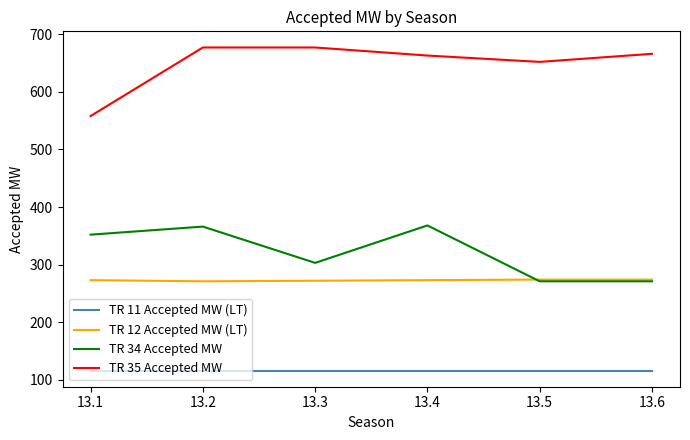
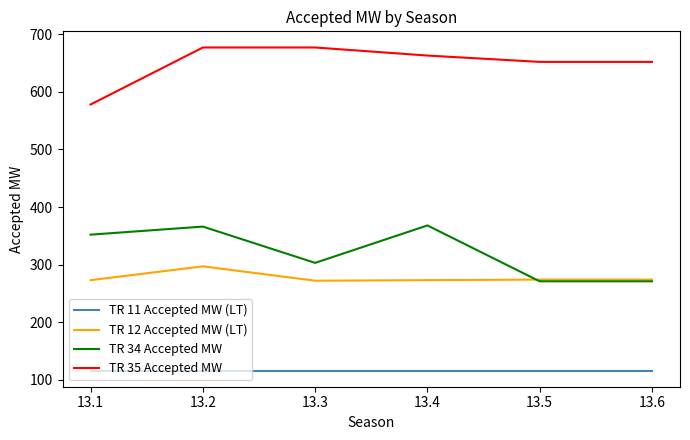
  {
    "TR 11 Accepted MW (LT)": {
      "13.3": 120,
      "13.4": 120,
      "13.5": 120,
      "13.6": 120
    },
    "TR 12 Accepted MW (LT)": {
      "13.1": 270,
-     "13.2": 270,
+     "13.2": 300,
      "13.3": 270,
      "13.4": 270
    },
    "TR 34 Accepted MW": {
      "13.1": 350,
      "13.2": 370,
      "13.3": 300,
      "13.4": 370
    },
    "TR 35 Accepted MW": {
-     "13.1": 560,
+     "13.1": 580,
      "13.2": 680,
      "13.3": 680,
      "13.4": 660,
      "13.5": 650,
-     "13.6": 670
+     "13.6": 650
    }
  }
